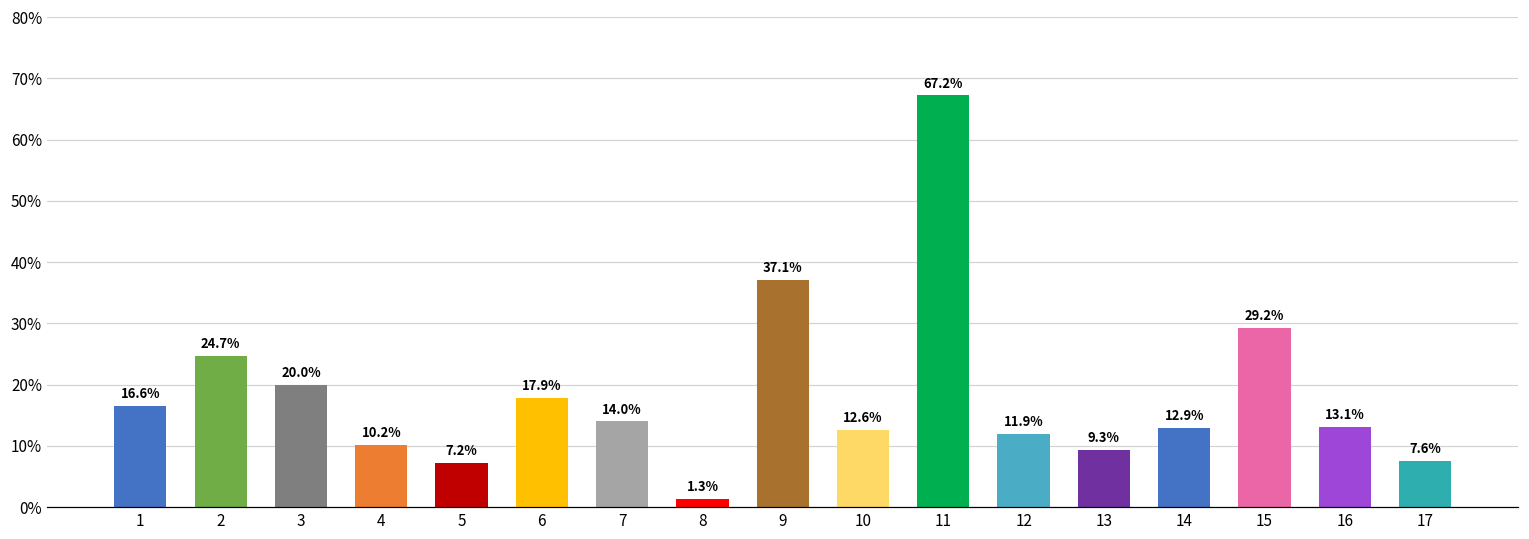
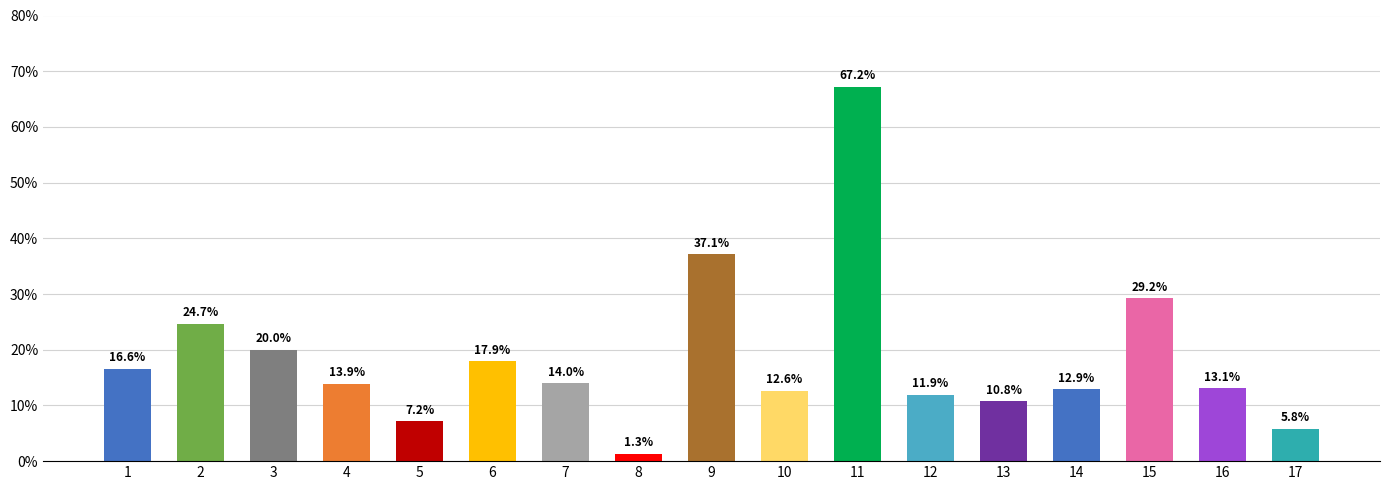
  {
    "1": "16.6%",
    "2": "24.7%",
    "3": "20.0%",
-   "4": "10.2%",
+   "4": "13.9%",
    "5": "7.2%",
    "6": "17.9%",
    "7": "14.0%",
    "8": "1.3%",
    "9": "37.1%",
    "10": "12.6%",
    "11": "67.2%",
    "12": "11.9%",
-   "13": "9.3%",
+   "13": "10.8%",
    "14": "12.9%",
    "15": "29.2%",
    "16": "13.1%",
-   "17": "7.6%"
+   "17": "5.8%"
  }
